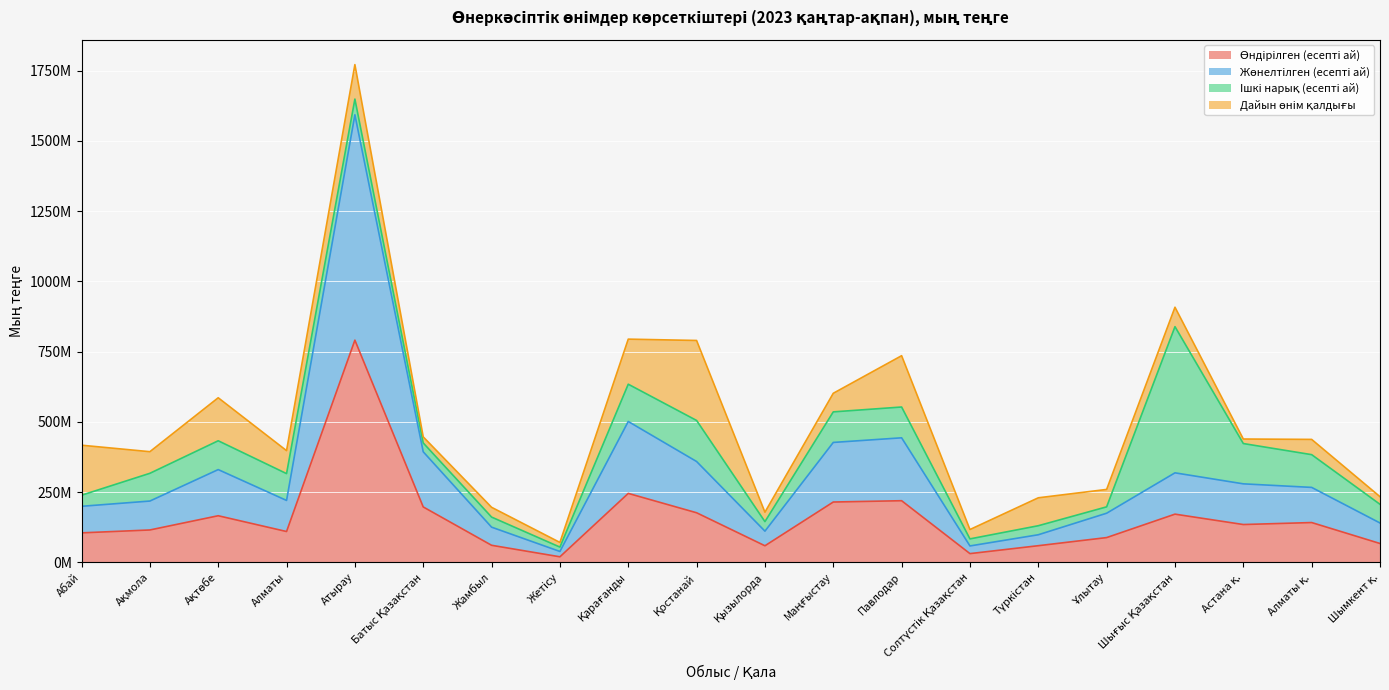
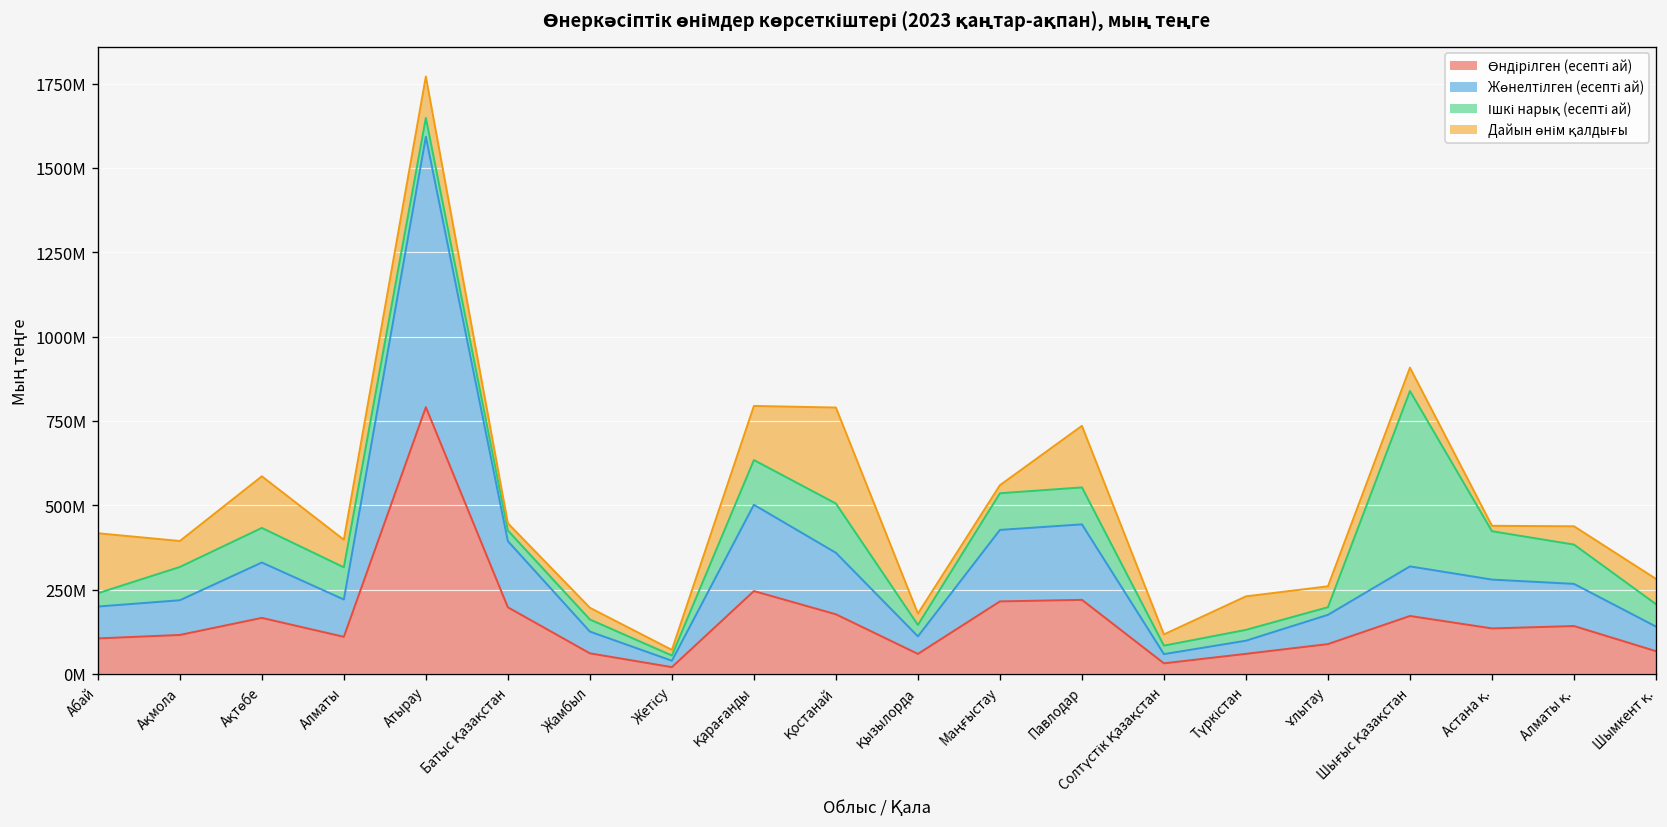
  {
    "Өндірілген (есепті ай)": {
      "Абай": 100000000,
      "Ақмола": 120000000,
      "Ақтөбе": 170000000,
      "Алматы": 110000000,
      "Атырау": 790000000,
      "Батыс Қазақстан": 200000000,
      "Жамбыл": 60000000,
      "Жетісу": 20000000,
      "Қарағанды": 250000000,
      "Қостанай": 180000000,
      "Қызылорда": 60000000,
      "Маңғыстау": 210000000,
      "Павлодар": 220000000,
      "Солтүстік Қазақстан": 30000000,
      "Түркістан": 60000000,
      "Ұлытау": 90000000,
      "Шығыс Қазақстан": 170000000,
      "Астана қ.": 130000000,
      "Алматы қ.": 140000000,
      "Шымкент қ.": 70000000
    },
    "Жөнелтілген (есепті ай)": {
      "Абай": 90000000,
      "Ақмола": 100000000,
      "Ақтөбе": 160000000,
      "Алматы": 110000000,
      "Атырау": 800000000,
      "Батыс Қазақстан": 200000000,
      "Жамбыл": 60000000,
      "Жетісу": 20000000,
      "Қарағанды": 260000000,
      "Қостанай": 180000000,
      "Қызылорда": 50000000,
      "Маңғыстау": 210000000,
      "Павлодар": 220000000,
      "Солтүстік Қазақстан": 30000000,
      "Түркістан": 40000000,
      "Ұлытау": 90000000,
      "Шығыс Қазақстан": 150000000,
      "Астана қ.": 140000000,
      "Алматы қ.": 130000000,
      "Шымкент қ.": 70000000
    },
    "Ішкі нарық (есепті ай)": {
      "Абай": 40000000,
      "Ақмола": 100000000,
      "Ақтөбе": 100000000,
      "Алматы": 100000000,
      "Атырау": 60000000,
      "Батыс Қазақстан": 30000000,
      "Жамбыл": 40000000,
      "Жетісу": 20000000,
      "Қарағанды": 130000000,
      "Қостанай": 150000000,
      "Қызылорда": 30000000,
      "Маңғыстау": 110000000,
      "Павлодар": 110000000,
      "Солтүстік Қазақстан": 30000000,
      "Түркістан": 30000000,
      "Ұлытау": 20000000,
      "Шығыс Қазақстан": 520000000,
      "Астана қ.": 140000000,
      "Алматы қ.": 120000000,
      "Шымкент қ.": 70000000
    },
    "Дайын өнім қалдығы": {
      "Абай": 180000000,
      "Ақмола": 80000000,
      "Ақтөбе": 150000000,
      "Алматы": 80000000,
      "Атырау": 120000000,
      "Батыс Қазақстан": 20000000,
      "Жамбыл": 30000000,
      "Жетісу": 20000000,
      "Қарағанды": 160000000,
      "Қостанай": 280000000,
      "Қызылорда": 30000000,
-     "Маңғыстау": 70000000,
+     "Маңғыстау": 20000000,
      "Павлодар": 180000000,
      "Солтүстік Қазақстан": 30000000,
      "Түркістан": 100000000,
      "Ұлытау": 60000000,
      "Шығыс Қазақстан": 70000000,
      "Астана қ.": 20000000,
      "Алматы қ.": 50000000,
-     "Шымкент қ.": 30000000
+     "Шымкент қ.": 70000000
    }
  }
